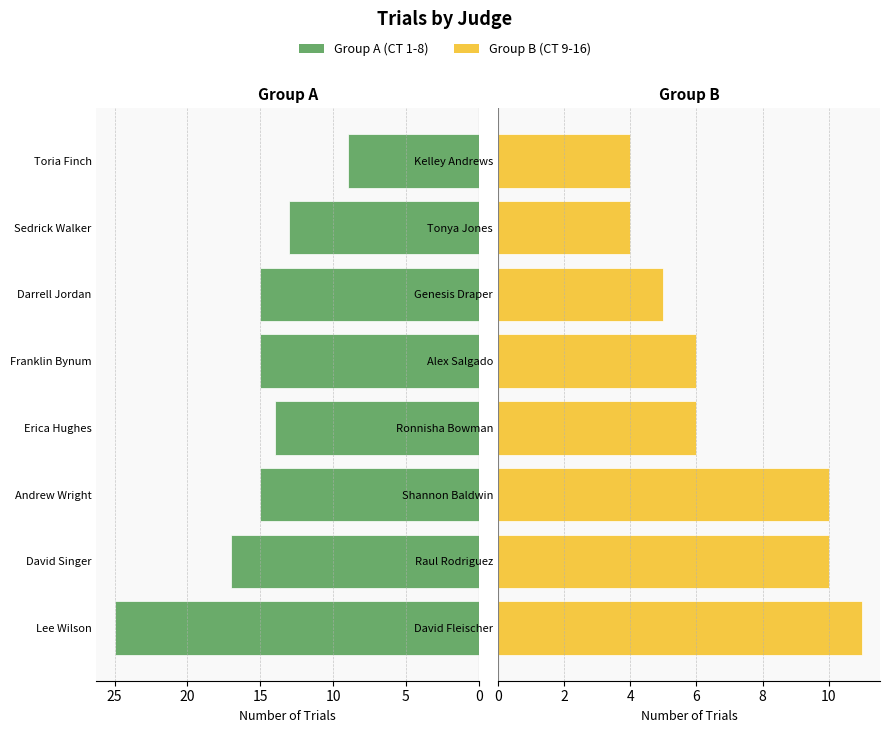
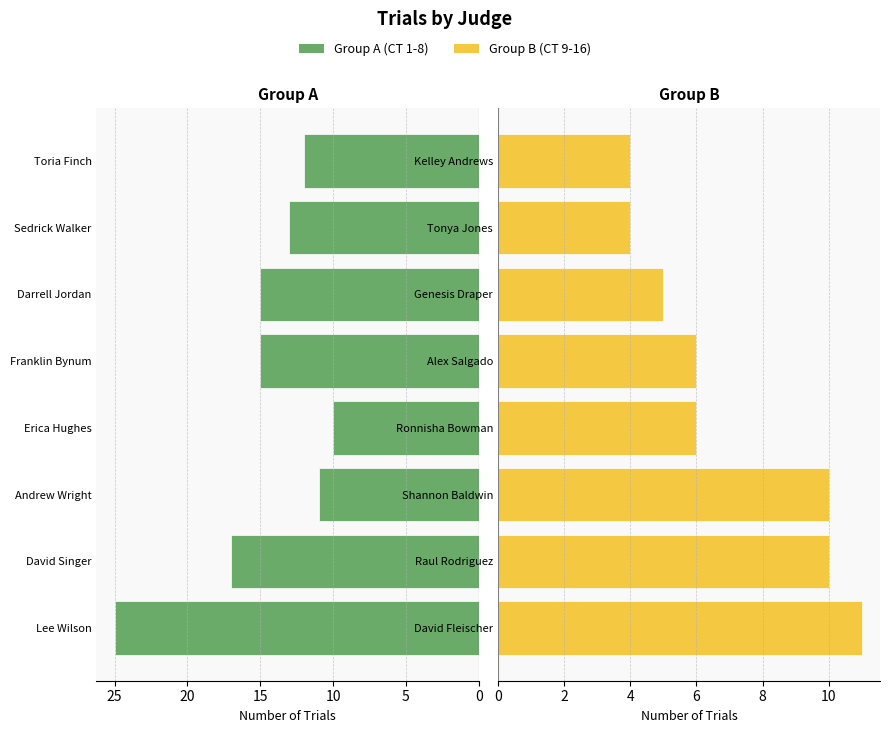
  {
    "Group A": {
-     "Toria Finch": 9,
+     "Toria Finch": 12,
      "Sedrick Walker": 13,
      "Darrell Jordan": 15,
      "Franklin Bynum": 15,
-     "Erica Hughes": 14,
-     "Andrew Wright": 15,
+     "Erica Hughes": 10,
+     "Andrew Wright": 11,
      "David Singer": 17,
      "Lee Wilson": 25
    }
  }
